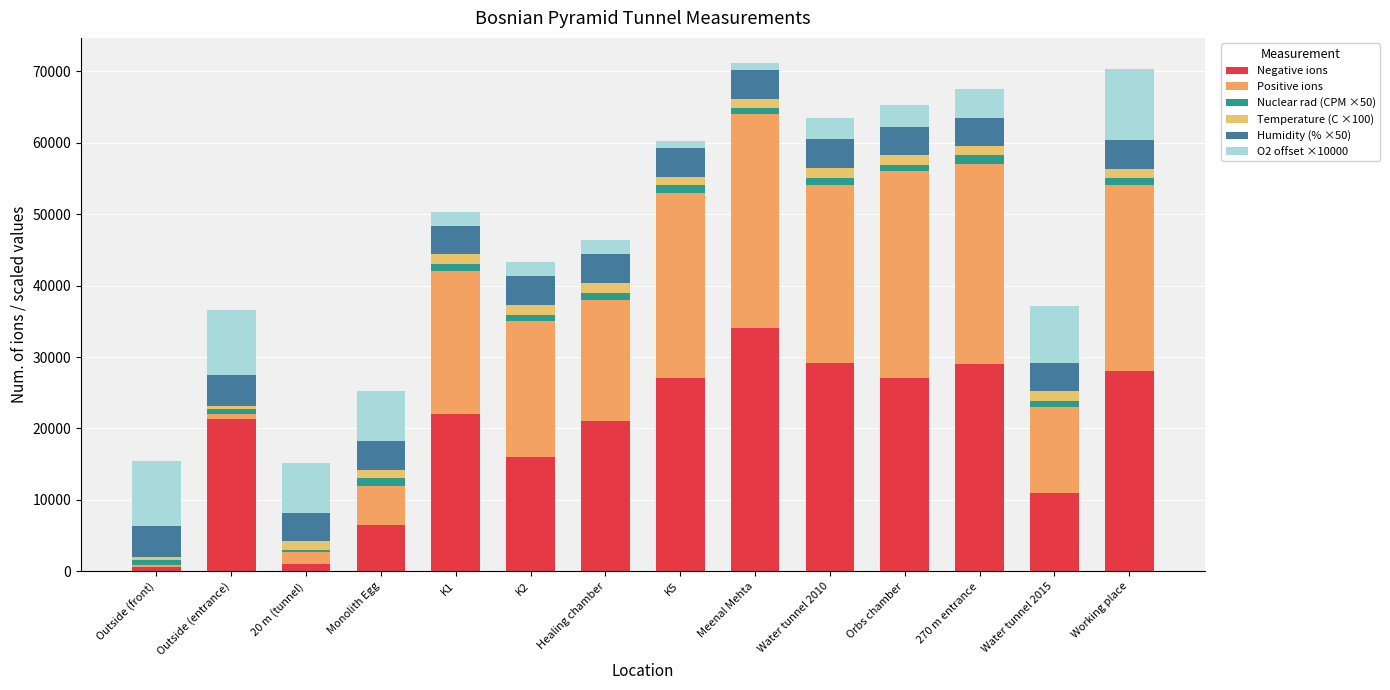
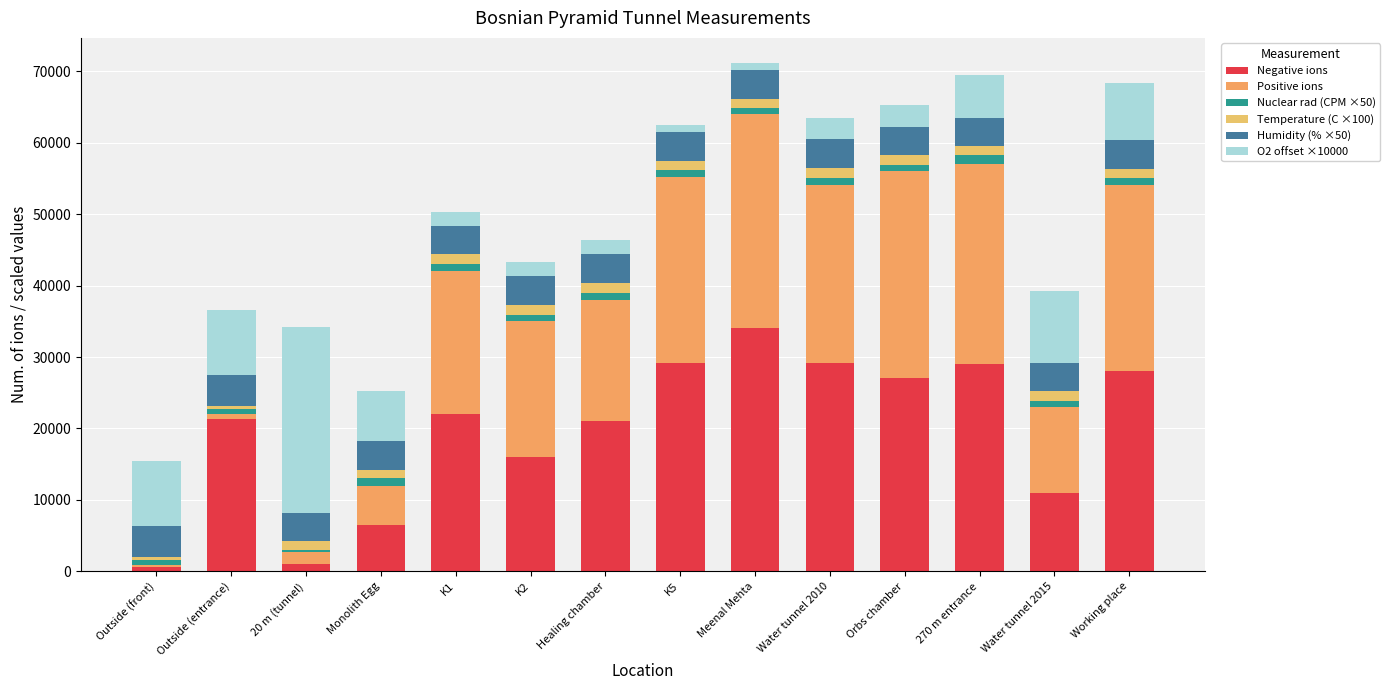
  {
    "Negative ions": {
      "Outside (front)": 1000,
      "Outside (entrance)": 21000,
      "20 m (tunnel)": 1000,
      "Monolith Egg": 7000,
      "K1": 22000,
      "K2": 16000,
      "Healing chamber": 21000,
-     "K5": 27000,
+     "K5": 29000,
      "Meenal Mehta": 34000,
      "Water tunnel 2010": 29000,
      "Orbs chamber": 27000,
      "270 m entrance": 29000,
      "Water tunnel 2015": 11000,
      "Working place": 28000
    },
    "O2 offset ×10000": {
      "Outside (front)": 9000,
      "Outside (entrance)": 9000,
-     "20 m (tunnel)": 7000,
+     "20 m (tunnel)": 26000,
      "Monolith Egg": 7000,
      "K1": 2000,
      "K2": 2000,
      "Healing chamber": 2000,
      "K5": 1000,
      "Meenal Mehta": 1000,
      "Water tunnel 2010": 3000,
      "Orbs chamber": 3000,
-     "270 m entrance": 4000,
-     "Water tunnel 2015": 8000,
-     "Working place": 10000
+     "270 m entrance": 6000,
+     "Water tunnel 2015": 10000,
+     "Working place": 8000
    }
  }
